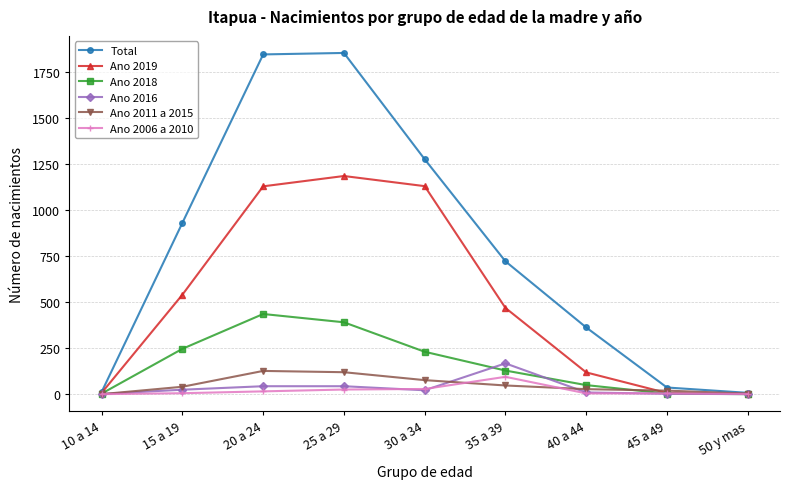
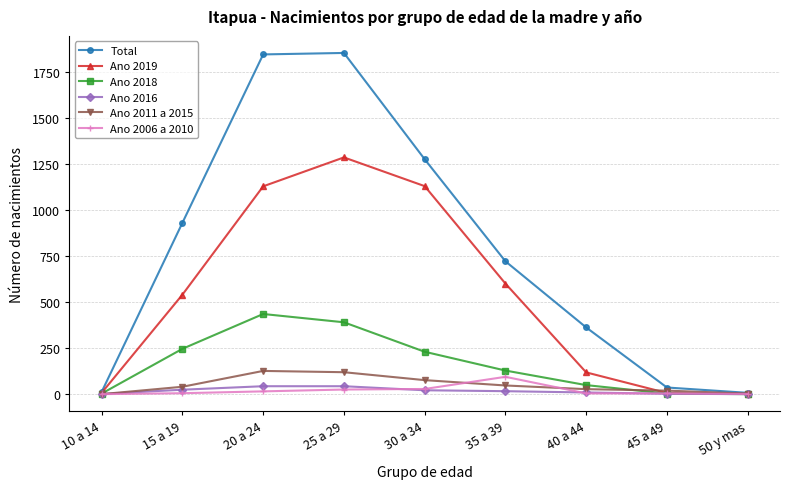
  {
    "Total": {
      "15 a 19": 930,
      "20 a 24": 1840,
      "25 a 29": 1850,
      "30 a 34": 1280,
      "35 a 39": 720,
      "40 a 44": 360,
      "45 a 49": 40
    },
    "Ano 2019": {
      "15 a 19": 540,
      "20 a 24": 1130,
-     "25 a 29": 1180,
+     "25 a 29": 1290,
      "30 a 34": 1130,
-     "35 a 39": 470,
+     "35 a 39": 600,
      "40 a 44": 120
    },
    "Ano 2018": {
      "15 a 19": 250,
      "20 a 24": 440,
      "25 a 29": 390,
      "30 a 34": 230,
      "35 a 39": 130,
      "40 a 44": 50
    },
    "Ano 2016": {
      "15 a 19": 20,
      "20 a 24": 40,
      "25 a 29": 40,
-     "35 a 39": 170
+     "35 a 39": 20
    },
    "Ano 2011 a 2015": {
      "15 a 19": 40,
      "20 a 24": 130,
      "25 a 29": 120,
      "30 a 34": 80,
      "35 a 39": 50,
      "40 a 44": 30
    },
    "Ano 2006 a 2010": {
      "15 a 19": 10,
      "20 a 24": 20,
      "25 a 29": 30,
      "35 a 39": 90
    }
  }
